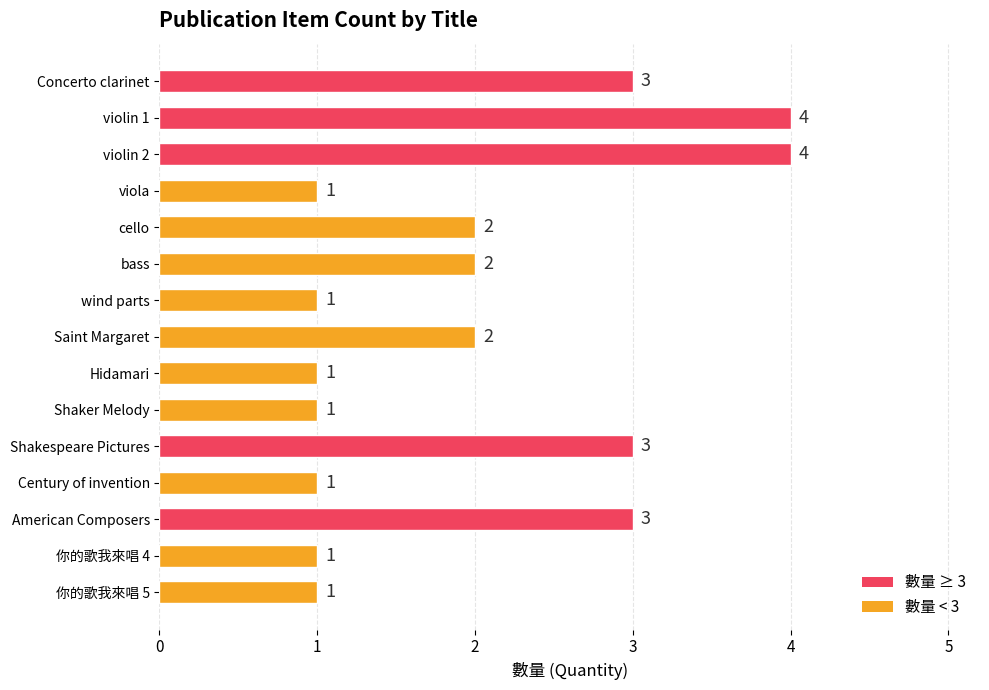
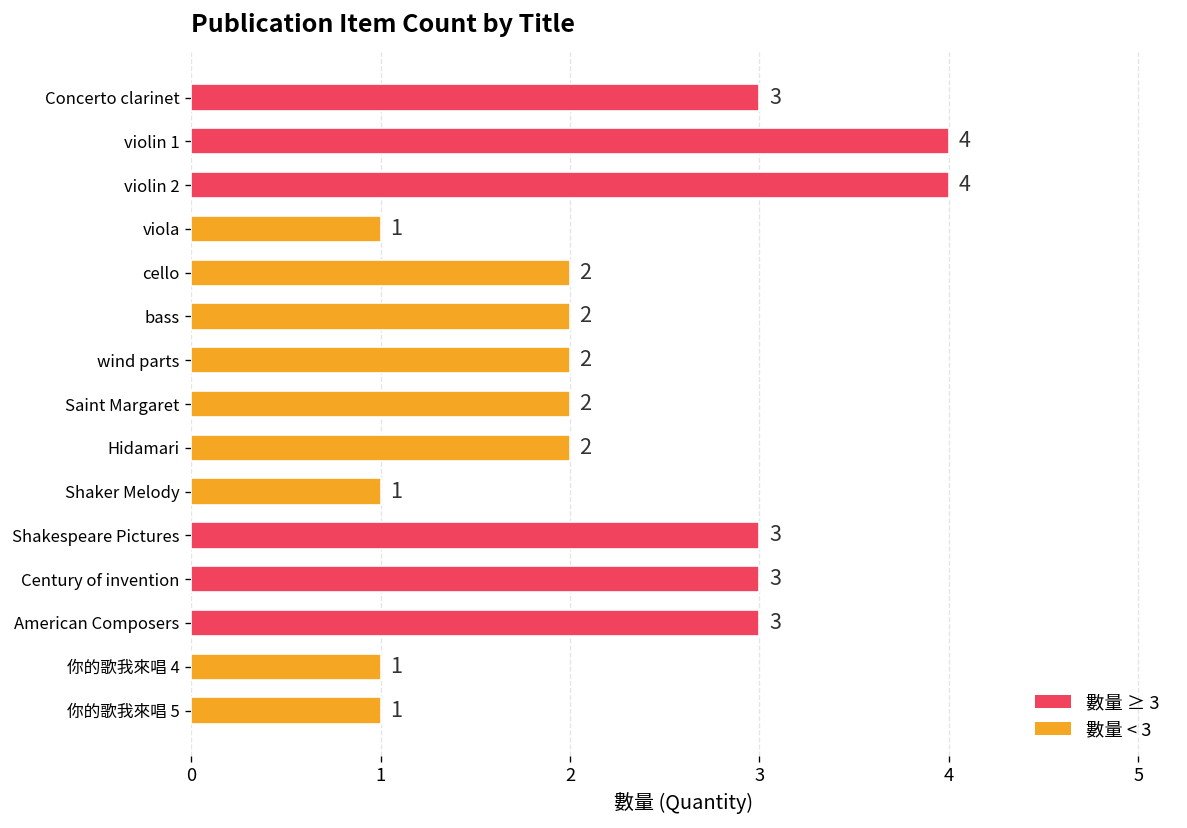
  {
    "Concerto clarinet": 3,
    "violin 1": 4,
    "violin 2": 4,
    "viola": 1,
    "cello": 2,
    "bass": 2,
-   "wind parts": 1,
+   "wind parts": 2,
    "Saint Margaret": 2,
-   "Hidamari": 1,
+   "Hidamari": 2,
    "Shaker Melody": 1,
    "Shakespeare Pictures": 3,
-   "Century of invention": 1,
+   "Century of invention": 3,
    "American Composers": 3,
    "你的歌我來唱 4": 1,
    "你的歌我來唱 5": 1
  }
